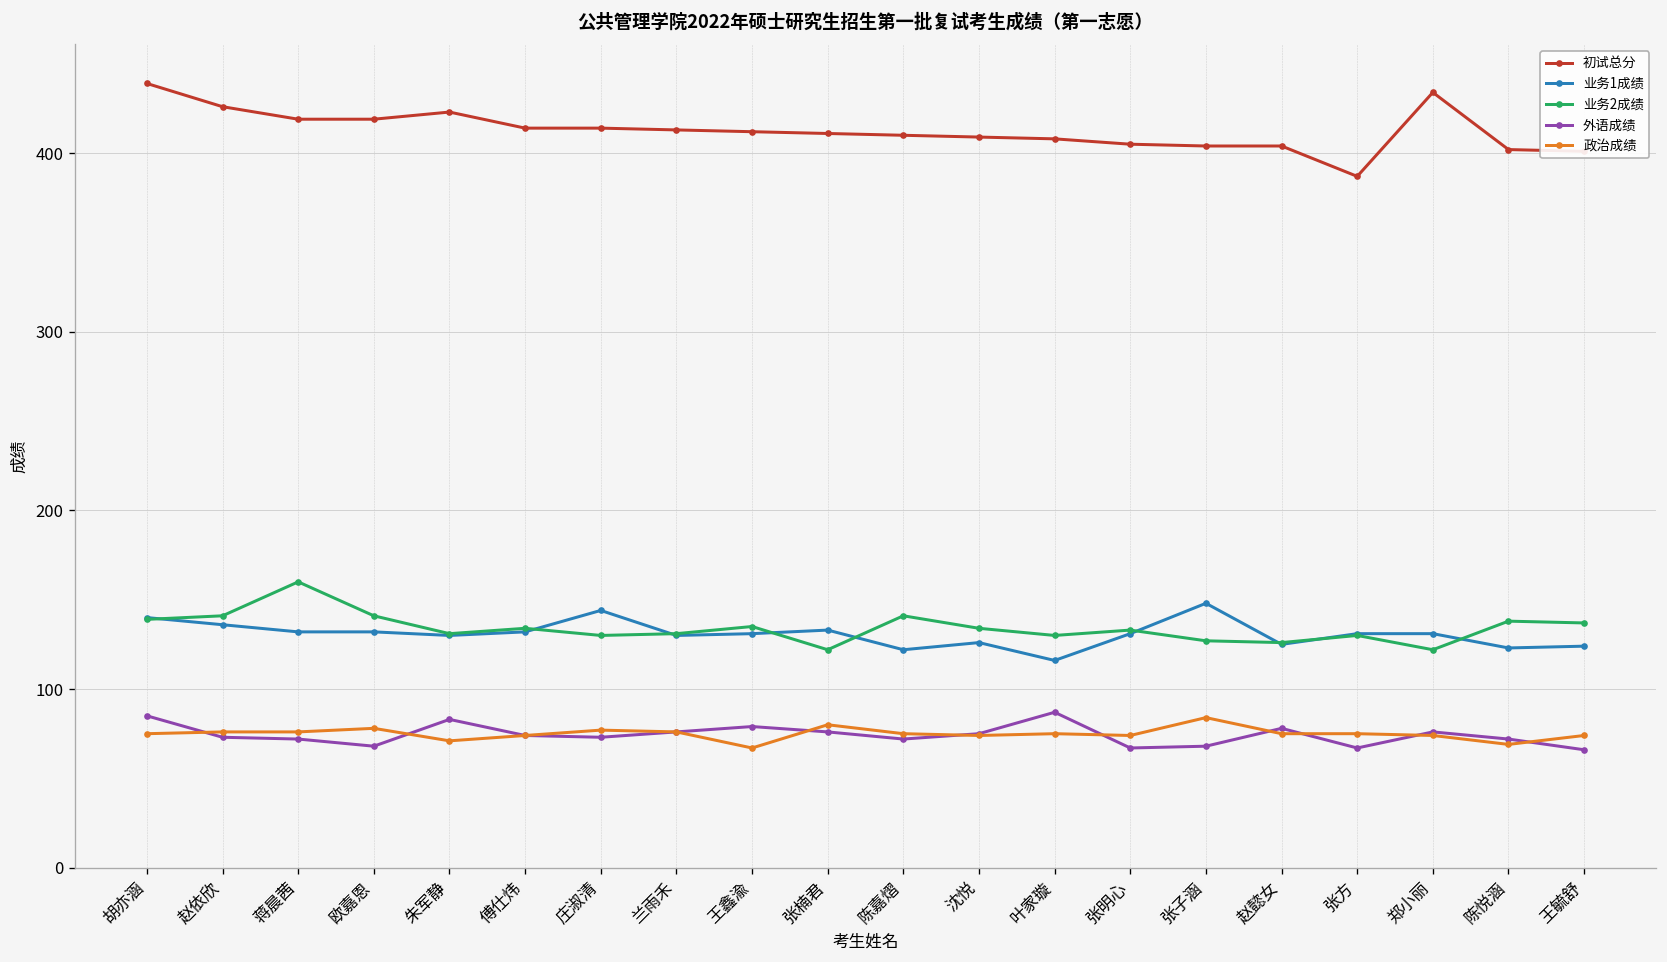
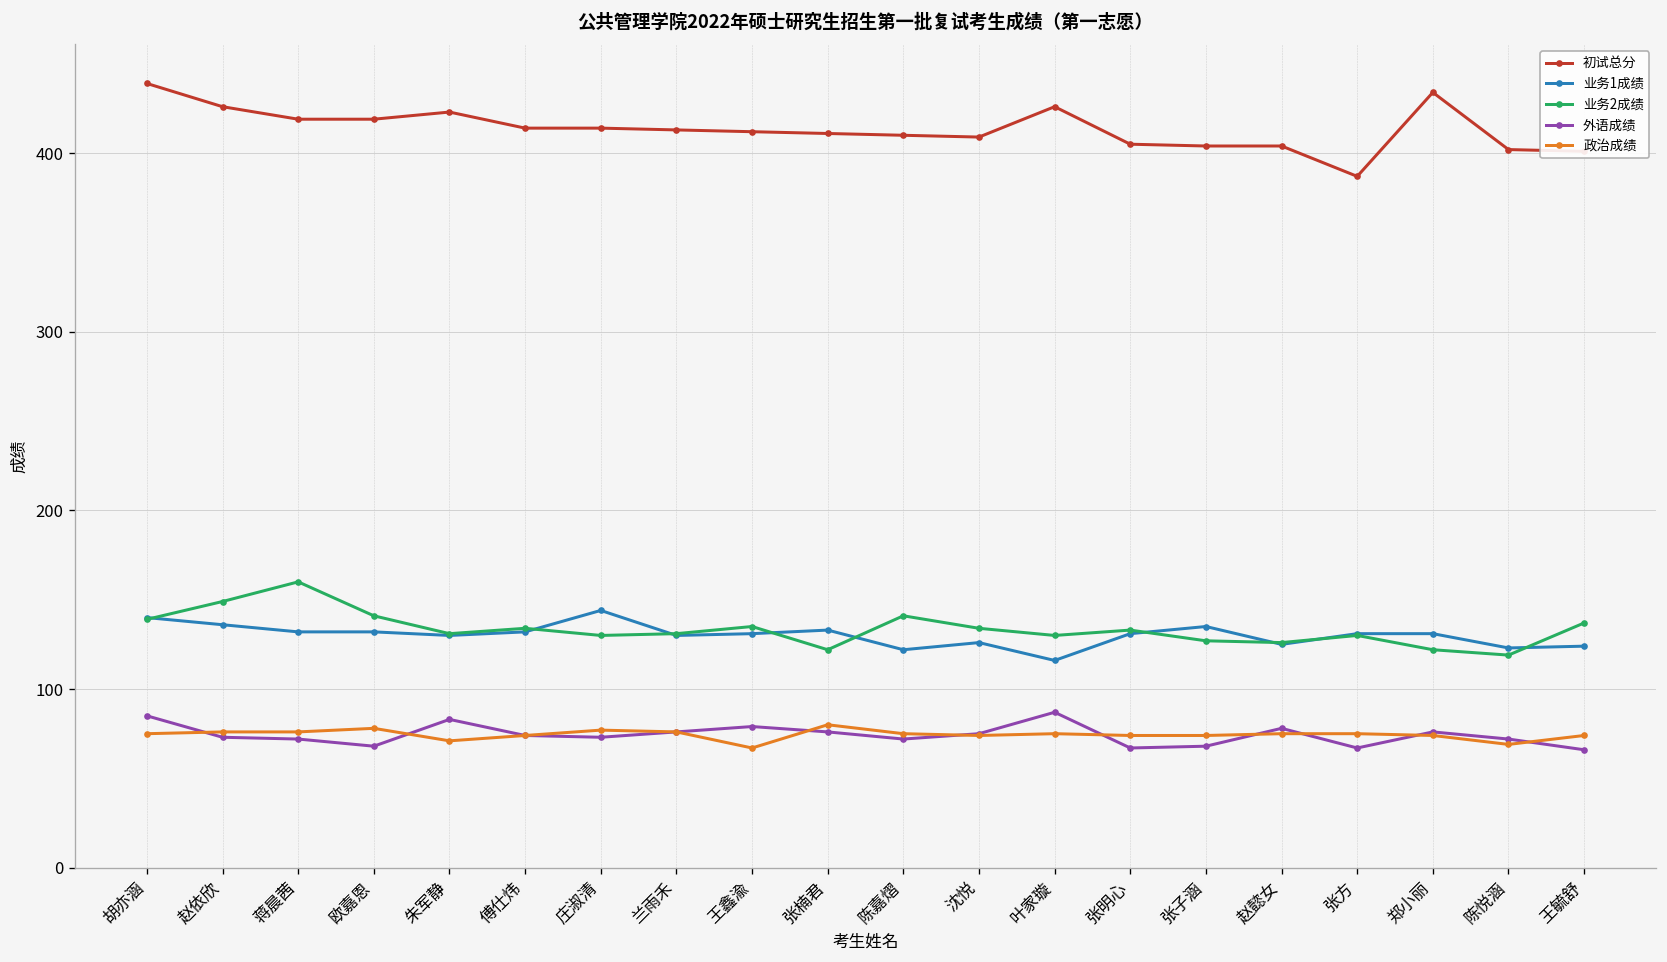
  {
    "初试总分": {
      "胡亦涵": 439,
      "赵依欣": 426,
      "蒋晨茜": 419,
      "欧嘉恩": 419,
      "朱军静": 423,
      "傅仕炜": 414,
      "庄淑清": 414,
      "兰雨禾": 413,
      "王鑫渝": 412,
      "张楠君": 411,
      "陈嘉熠": 410,
      "沈悦": 409,
-     "叶家璇": 408,
+     "叶家璇": 426,
      "张明心": 405,
      "张子涵": 404,
      "赵懿女": 404,
      "张方": 387,
      "郑小丽": 434,
      "陈悦涵": 402,
      "王毓舒": 401
    },
    "业务1成绩": {
      "赵依欣": 136,
      "蒋晨茜": 132,
      "欧嘉恩": 132,
      "傅仕炜": 132,
      "庄淑清": 144,
      "王鑫渝": 131,
      "张楠君": 133,
      "陈嘉熠": 122,
      "沈悦": 126,
      "叶家璇": 116,
      "张明心": 131,
-     "张子涵": 148,
+     "张子涵": 135,
      "郑小丽": 131,
      "陈悦涵": 123,
      "王毓舒": 124
    },
    "业务2成绩": {
-     "赵依欣": 141,
+     "赵依欣": 149,
      "蒋晨茜": 160,
      "欧嘉恩": 141,
      "傅仕炜": 134,
      "庄淑清": 130,
      "王鑫渝": 135,
      "张楠君": 122,
      "陈嘉熠": 141,
      "沈悦": 134,
      "叶家璇": 130,
      "张明心": 133,
      "张子涵": 127,
      "郑小丽": 122,
-     "陈悦涵": 138,
+     "陈悦涵": 119,
      "王毓舒": 137
    },
    "外语成绩": {
      "胡亦涵": 85,
      "赵依欣": 73,
      "蒋晨茜": 72,
      "欧嘉恩": 68,
      "朱军静": 83,
      "庄淑清": 73,
      "王鑫渝": 79,
      "张楠君": 76,
      "陈嘉熠": 72,
      "叶家璇": 87,
      "张明心": 67,
      "张子涵": 68,
      "赵懿女": 78,
      "张方": 67,
      "郑小丽": 76,
      "陈悦涵": 72,
      "王毓舒": 66
    },
    "政治成绩": {
      "胡亦涵": 75,
      "赵依欣": 76,
      "蒋晨茜": 76,
      "欧嘉恩": 78,
      "朱军静": 71,
      "庄淑清": 77,
      "王鑫渝": 67,
      "张楠君": 80,
      "陈嘉熠": 75,
      "叶家璇": 75,
      "张明心": 74,
-     "张子涵": 84,
+     "张子涵": 74,
      "赵懿女": 75,
      "张方": 75,
      "郑小丽": 74,
      "陈悦涵": 69,
      "王毓舒": 74
    }
  }
